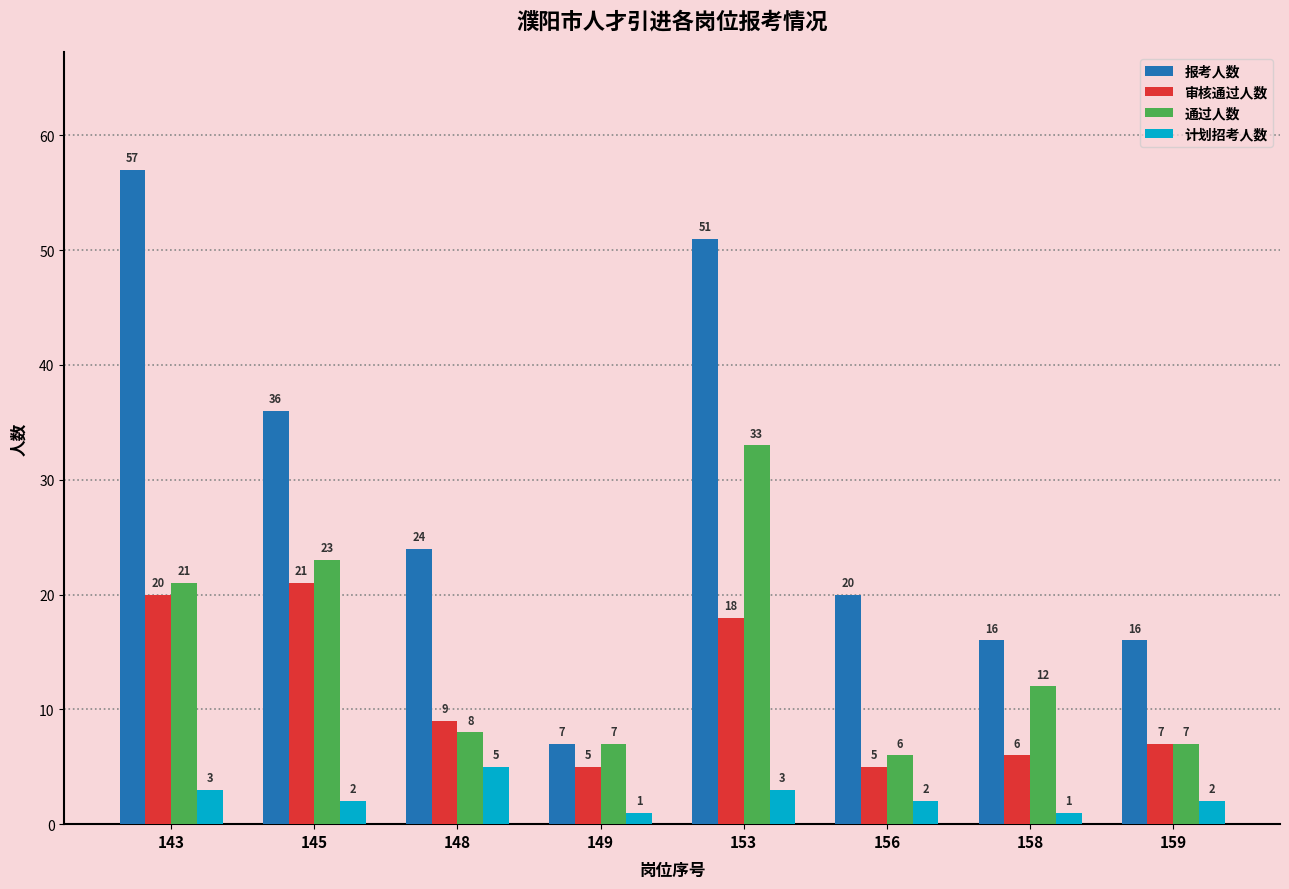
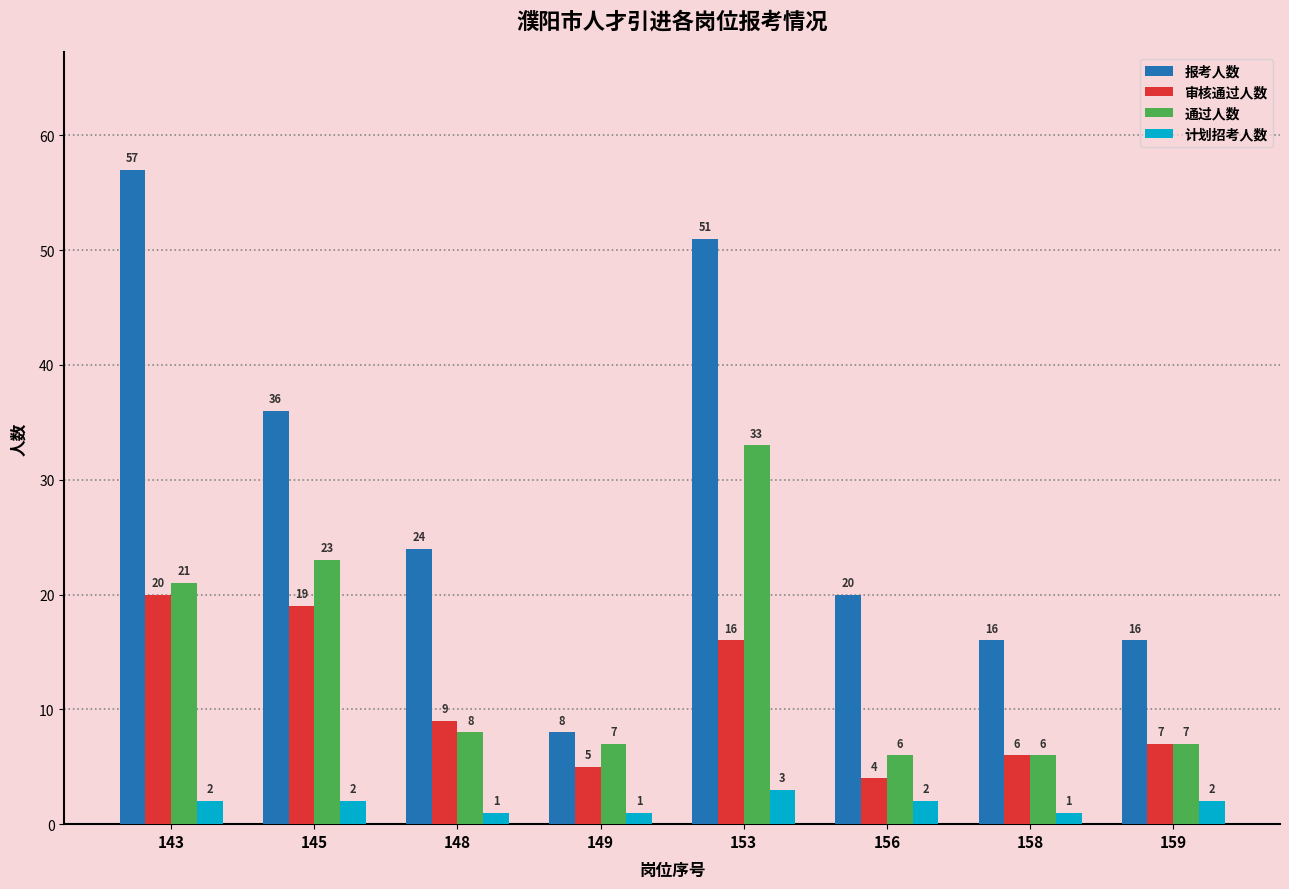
  {
    "报考人数": {
      "143": 57,
      "145": 36,
      "148": 24,
-     "149": 7,
+     "149": 8,
      "153": 51,
      "156": 20,
      "158": 16,
      "159": 16
    },
    "审核通过人数": {
      "143": 20,
-     "145": 21,
+     "145": 19,
      "148": 9,
      "149": 5,
-     "153": 18,
-     "156": 5,
+     "153": 16,
+     "156": 4,
      "158": 6,
      "159": 7
    },
    "通过人数": {
      "143": 21,
      "145": 23,
      "148": 8,
      "149": 7,
      "153": 33,
      "156": 6,
-     "158": 12,
+     "158": 6,
      "159": 7
    },
    "计划招考人数": {
-     "143": 3,
+     "143": 2,
      "145": 2,
-     "148": 5,
+     "148": 1,
      "149": 1,
      "153": 3,
      "156": 2,
      "158": 1,
      "159": 2
    }
  }
